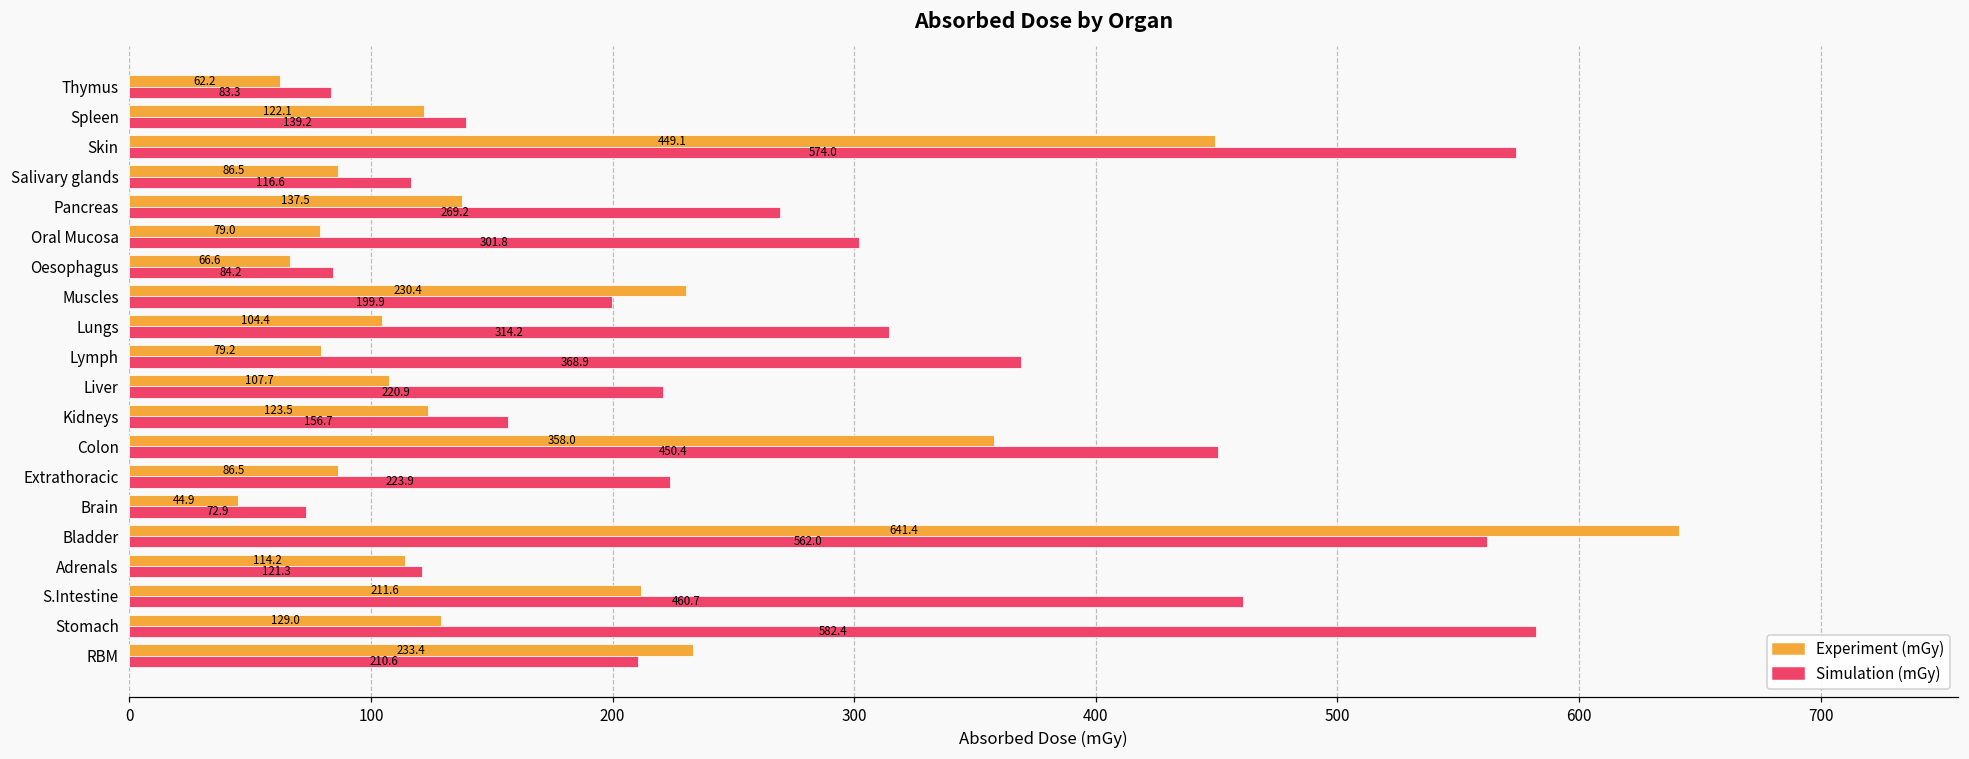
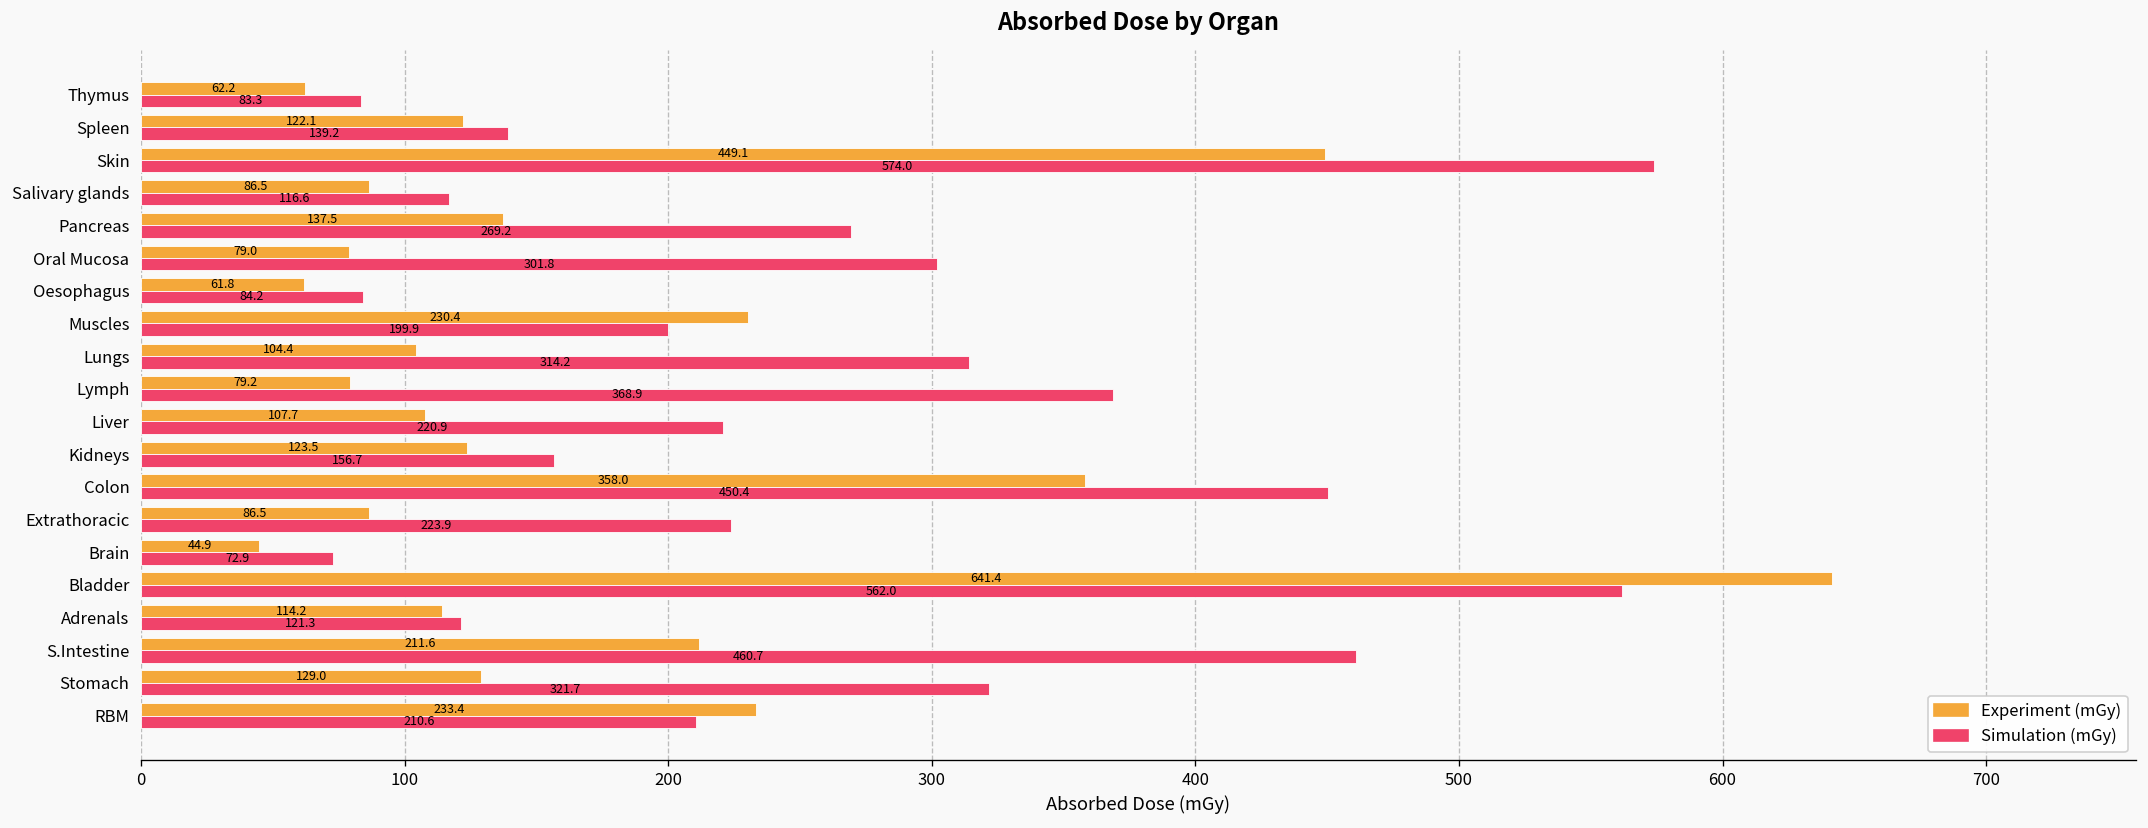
  {
    "Experiment (mGy)": {
      "Thymus": 62.2,
      "Spleen": 122.1,
      "Skin": 449.1,
      "Salivary glands": 86.5,
      "Pancreas": 137.5,
      "Oral Mucosa": 79.0,
-     "Oesophagus": 66.6,
+     "Oesophagus": 61.8,
      "Muscles": 230.4,
      "Lungs": 104.4,
      "Lymph": 79.2,
      "Liver": 107.7,
      "Kidneys": 123.5,
      "Colon": 358.0,
      "Extrathoracic": 86.5,
      "Brain": 44.9,
      "Bladder": 641.4,
      "Adrenals": 114.2,
      "S.Intestine": 211.6,
      "Stomach": 129.0,
      "RBM": 233.4
    },
    "Simulation (mGy)": {
      "Thymus": 83.3,
      "Spleen": 139.2,
      "Skin": 574.0,
      "Salivary glands": 116.6,
      "Pancreas": 269.2,
      "Oral Mucosa": 301.8,
      "Oesophagus": 84.2,
      "Muscles": 199.9,
      "Lungs": 314.2,
      "Lymph": 368.9,
      "Liver": 220.9,
      "Kidneys": 156.7,
      "Colon": 450.4,
      "Extrathoracic": 223.9,
      "Brain": 72.9,
      "Bladder": 562.0,
      "Adrenals": 121.3,
      "S.Intestine": 460.7,
-     "Stomach": 582.4,
+     "Stomach": 321.7,
      "RBM": 210.6
    }
  }
